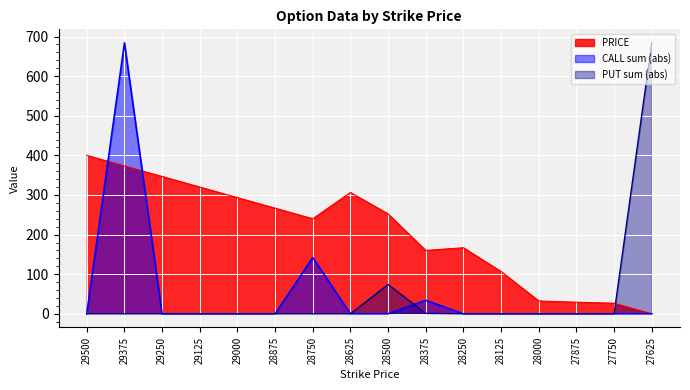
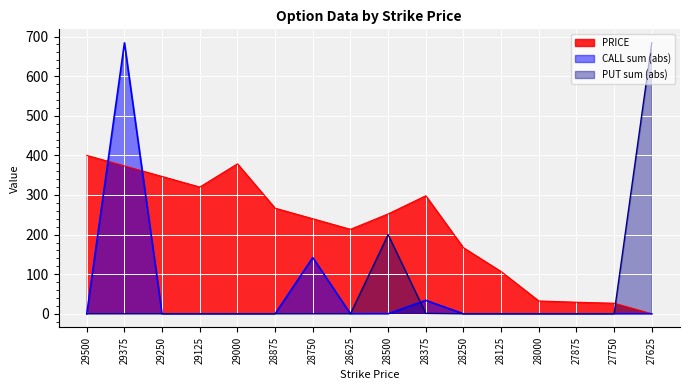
  {
    "PRICE": {
      "29500": 400,
      "29375": 370,
      "29250": 350,
      "29125": 320,
-     "29000": 290,
+     "29000": 380,
      "28875": 270,
      "28750": 240,
-     "28625": 310,
+     "28625": 210,
      "28500": 250,
-     "28375": 160,
+     "28375": 300,
      "28250": 170,
      "28125": 110,
      "28000": 30,
      "27875": 30,
      "27750": 30
    },
    "CALL sum (abs)": {
      "29375": 680,
      "28750": 140,
      "28500": 0,
      "28375": 30
    },
    "PUT sum (abs)": {
      "29375": 0,
      "28750": 0,
-     "28500": 70,
+     "28500": 200,
      "28375": 0
    }
  }
